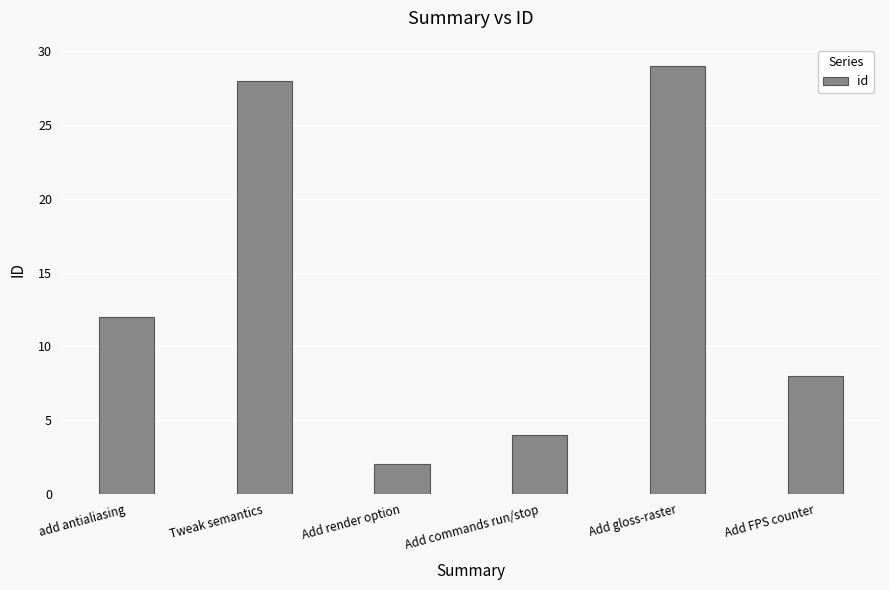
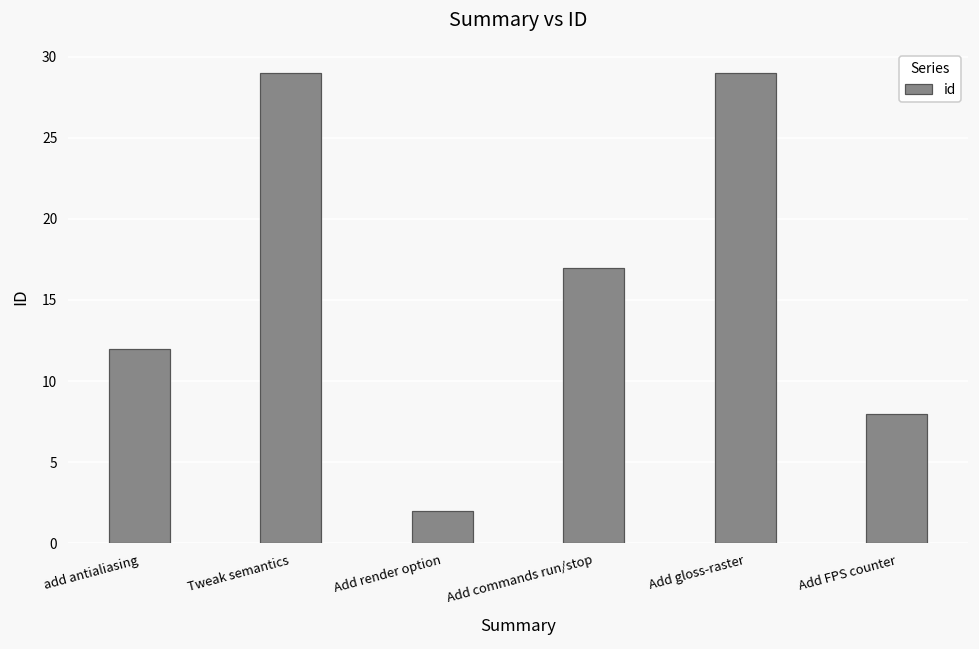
  {
    "add antialiasing": 12,
-   "Tweak semantics": 28,
+   "Tweak semantics": 29,
    "Add render option": 2,
-   "Add commands run/stop": 4,
+   "Add commands run/stop": 17,
    "Add gloss-raster": 29,
    "Add FPS counter": 8
  }
